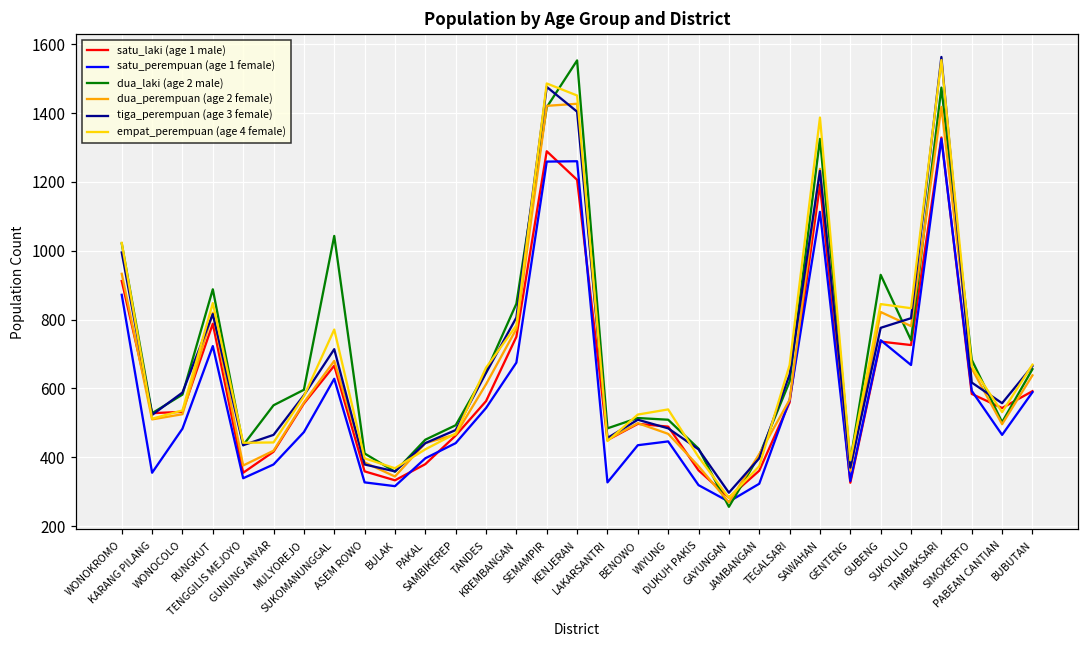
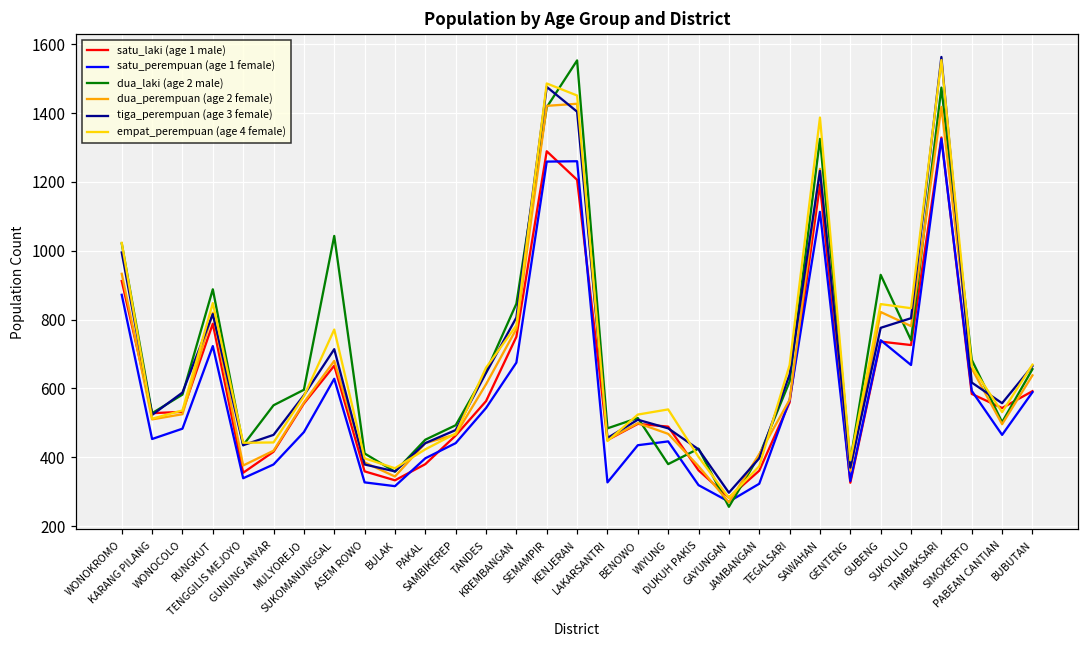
  {
    "satu_laki (age 1 male)": {
      "WONOKROMO": 910,
      "RUNGKUT": 790,
      "TENGGILIS MEJOYO": 360,
      "SUKOMANUNGGAL": 670,
      "ASEM ROWO": 360,
      "BULAK": 330,
      "PAKAL": 380,
      "TANDES": 560,
      "KREMBANGAN": 750,
      "SEMAMPIR": 1290,
      "KENJERAN": 1210,
      "DUKUH PAKIS": 360,
      "JAMBANGAN": 360,
      "SAWAHAN": 1190,
      "SUKOLILO": 730,
      "SIMOKERTO": 580,
      "PABEAN CANTIAN": 540
    },
    "satu_perempuan (age 1 female)": {
      "WONOKROMO": 870,
-     "KARANG PILANG": 360,
+     "KARANG PILANG": 450,
      "WONOCOLO": 480,
      "RUNGKUT": 720,
      "TENGGILIS MEJOYO": 340,
      "GUNUNG ANYAR": 380,
      "MULYOREJO": 470,
      "SUKOMANUNGGAL": 630,
      "ASEM ROWO": 330,
      "BULAK": 320,
      "PAKAL": 400,
      "SAMBIKEREP": 440,
      "TANDES": 540,
      "KREMBANGAN": 680,
      "SEMAMPIR": 1260,
      "KENJERAN": 1260,
      "LAKARSANTRI": 330,
      "BENOWO": 440,
      "WIYUNG": 450,
      "DUKUH PAKIS": 320,
      "JAMBANGAN": 320,
      "SAWAHAN": 1110,
      "SUKOLILO": 670,
      "SIMOKERTO": 590,
      "PABEAN CANTIAN": 470
    },
    "dua_laki (age 2 male)": {
      "RUNGKUT": 890,
      "GUNUNG ANYAR": 550,
      "MULYOREJO": 600,
      "SUKOMANUNGGAL": 1040,
      "ASEM ROWO": 410,
      "PAKAL": 450,
      "SAMBIKEREP": 490,
      "KREMBANGAN": 850,
      "KENJERAN": 1550,
      "LAKARSANTRI": 480,
-     "WIYUNG": 510,
+     "WIYUNG": 380,
      "GAYUNGAN": 260,
      "TEGALSARI": 620,
      "SAWAHAN": 1330,
      "GUBENG": 930,
      "SUKOLILO": 740,
      "TAMBAKSARI": 1470,
      "SIMOKERTO": 680,
      "BUBUTAN": 660
    },
    "tiga_perempuan (age 3 female)": {
      "WONOKROMO": 1000,
      "GUNUNG ANYAR": 470,
      "SUKOMANUNGGAL": 710,
      "SAMBIKEREP": 480,
      "KREMBANGAN": 810,
      "SEMAMPIR": 1480,
      "KENJERAN": 1400,
      "GAYUNGAN": 300,
      "TEGALSARI": 640,
      "GENTENG": 370,
      "GUBENG": 780,
      "SUKOLILO": 800,
      "TAMBAKSARI": 1560,
      "SIMOKERTO": 620,
      "PABEAN CANTIAN": 560
    }
  }
